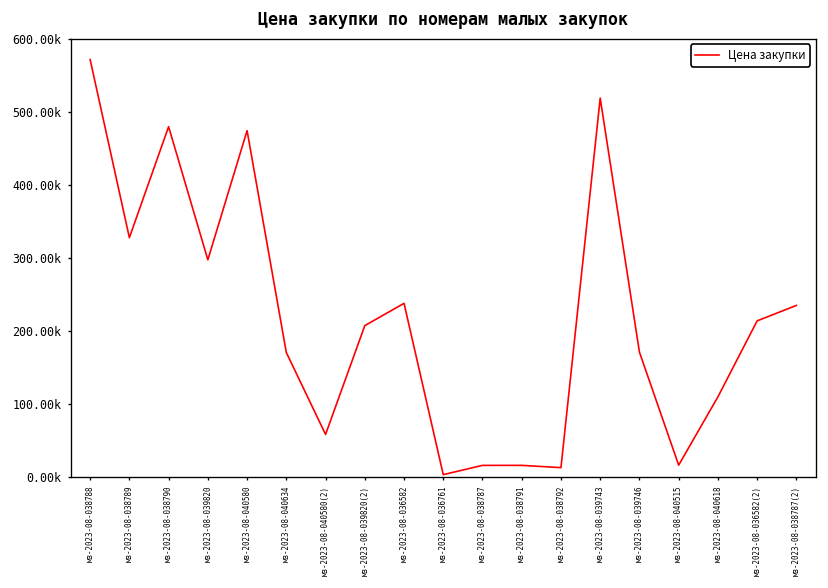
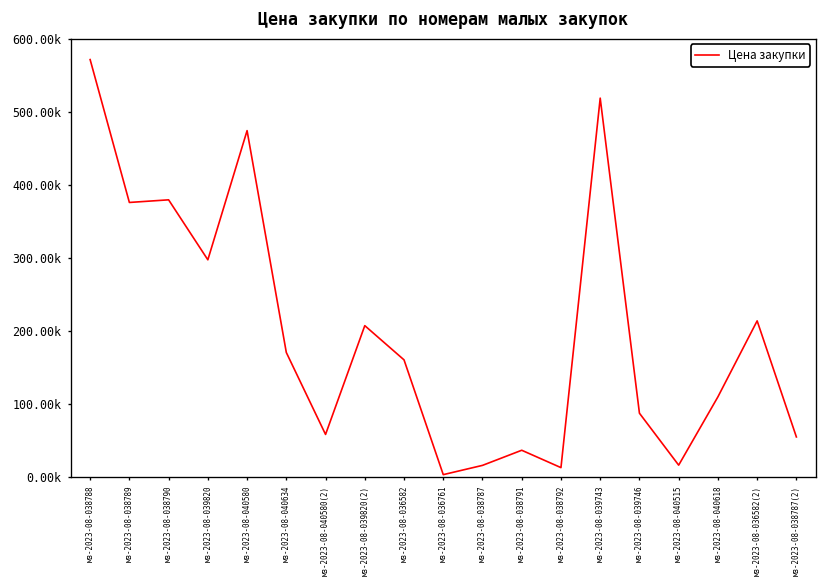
  {
    "мз-2023-08-038788": 570000,
-   "мз-2023-08-038789": 330000,
-   "мз-2023-08-038790": 480000,
+   "мз-2023-08-038789": 380000,
+   "мз-2023-08-038790": 380000,
    "мз-2023-08-039820": 300000,
    "мз-2023-08-040580": 470000,
    "мз-2023-08-040634": 170000,
    "мз-2023-08-040580(2)": 60000,
    "мз-2023-08-039820(2)": 210000,
-   "мз-2023-08-036582": 240000,
+   "мз-2023-08-036582": 160000,
    "мз-2023-08-036761": 0,
    "мз-2023-08-038787": 20000,
-   "мз-2023-08-038791": 20000,
+   "мз-2023-08-038791": 40000,
    "мз-2023-08-038792": 10000,
    "мз-2023-08-039743": 520000,
-   "мз-2023-08-039746": 170000,
+   "мз-2023-08-039746": 90000,
    "мз-2023-08-040515": 20000,
    "мз-2023-08-040618": 110000,
    "мз-2023-08-036582(2)": 210000,
-   "мз-2023-08-038787(2)": 230000
+   "мз-2023-08-038787(2)": 50000
  }
